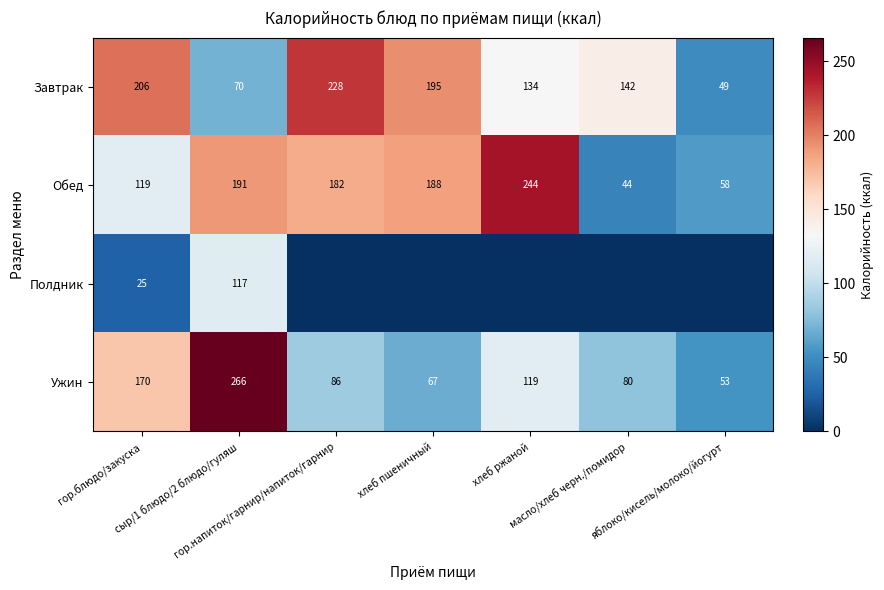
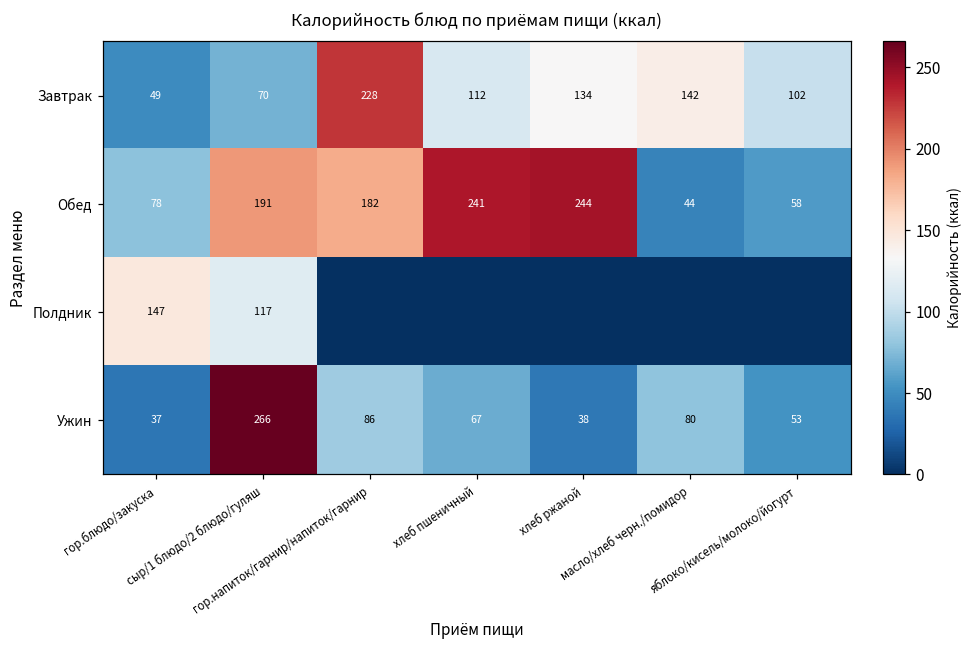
  {
    "Завтрак": {
-     "гор.блюдо/закуска": 206,
+     "гор.блюдо/закуска": 49,
      "сыр/1 блюдо/2 блюдо/гуляш": 70,
      "гор.напиток/гарнир/напиток/гарнир": 228,
-     "хлеб пшеничный": 195,
+     "хлеб пшеничный": 112,
      "хлеб ржаной": 134,
      "масло/хлеб черн./помидор": 142,
-     "яблоко/кисель/молоко/йогурт": 49
+     "яблоко/кисель/молоко/йогурт": 102
    },
    "Обед": {
-     "гор.блюдо/закуска": 119,
+     "гор.блюдо/закуска": 78,
      "сыр/1 блюдо/2 блюдо/гуляш": 191,
      "гор.напиток/гарнир/напиток/гарнир": 182,
-     "хлеб пшеничный": 188,
+     "хлеб пшеничный": 241,
      "хлеб ржаной": 244,
      "масло/хлеб черн./помидор": 44,
      "яблоко/кисель/молоко/йогурт": 58
    },
    "Полдник": {
-     "гор.блюдо/закуска": 25,
+     "гор.блюдо/закуска": 147,
      "сыр/1 блюдо/2 блюдо/гуляш": 117
    },
    "Ужин": {
-     "гор.блюдо/закуска": 170,
+     "гор.блюдо/закуска": 37,
      "сыр/1 блюдо/2 блюдо/гуляш": 266,
      "гор.напиток/гарнир/напиток/гарнир": 86,
      "хлеб пшеничный": 67,
-     "хлеб ржаной": 119,
+     "хлеб ржаной": 38,
      "масло/хлеб черн./помидор": 80,
      "яблоко/кисель/молоко/йогурт": 53
    }
  }
